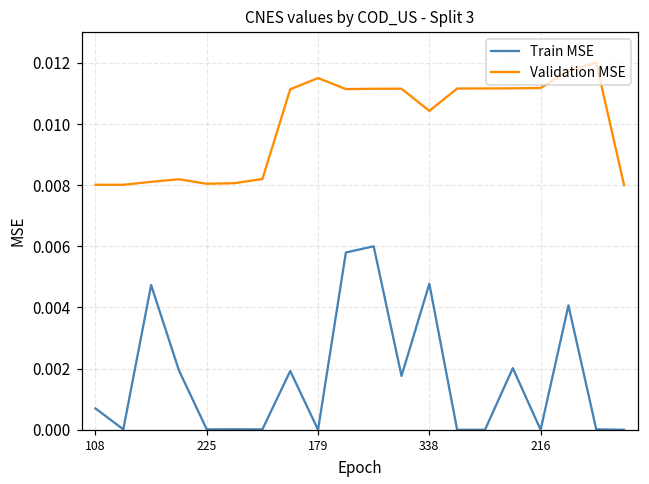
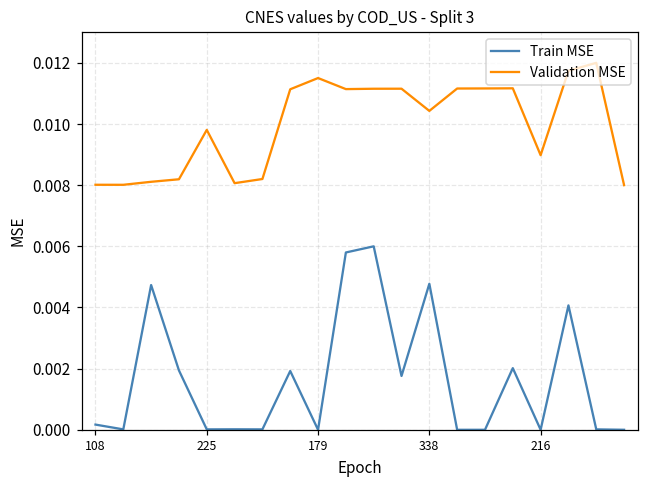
  {
    "Train MSE": {
-     "108": 0.0007,
+     "108": 0.0002,
      "225": 0.0000,
      "179": 0.0000,
      "338": 0.0048,
      "216": 0.0000
    },
    "Validation MSE": {
      "108": 0.0080,
-     "225": 0.0080,
+     "225": 0.0098,
      "179": 0.0115,
      "338": 0.0104,
-     "216": 0.0112
+     "216": 0.0090
    }
  }
